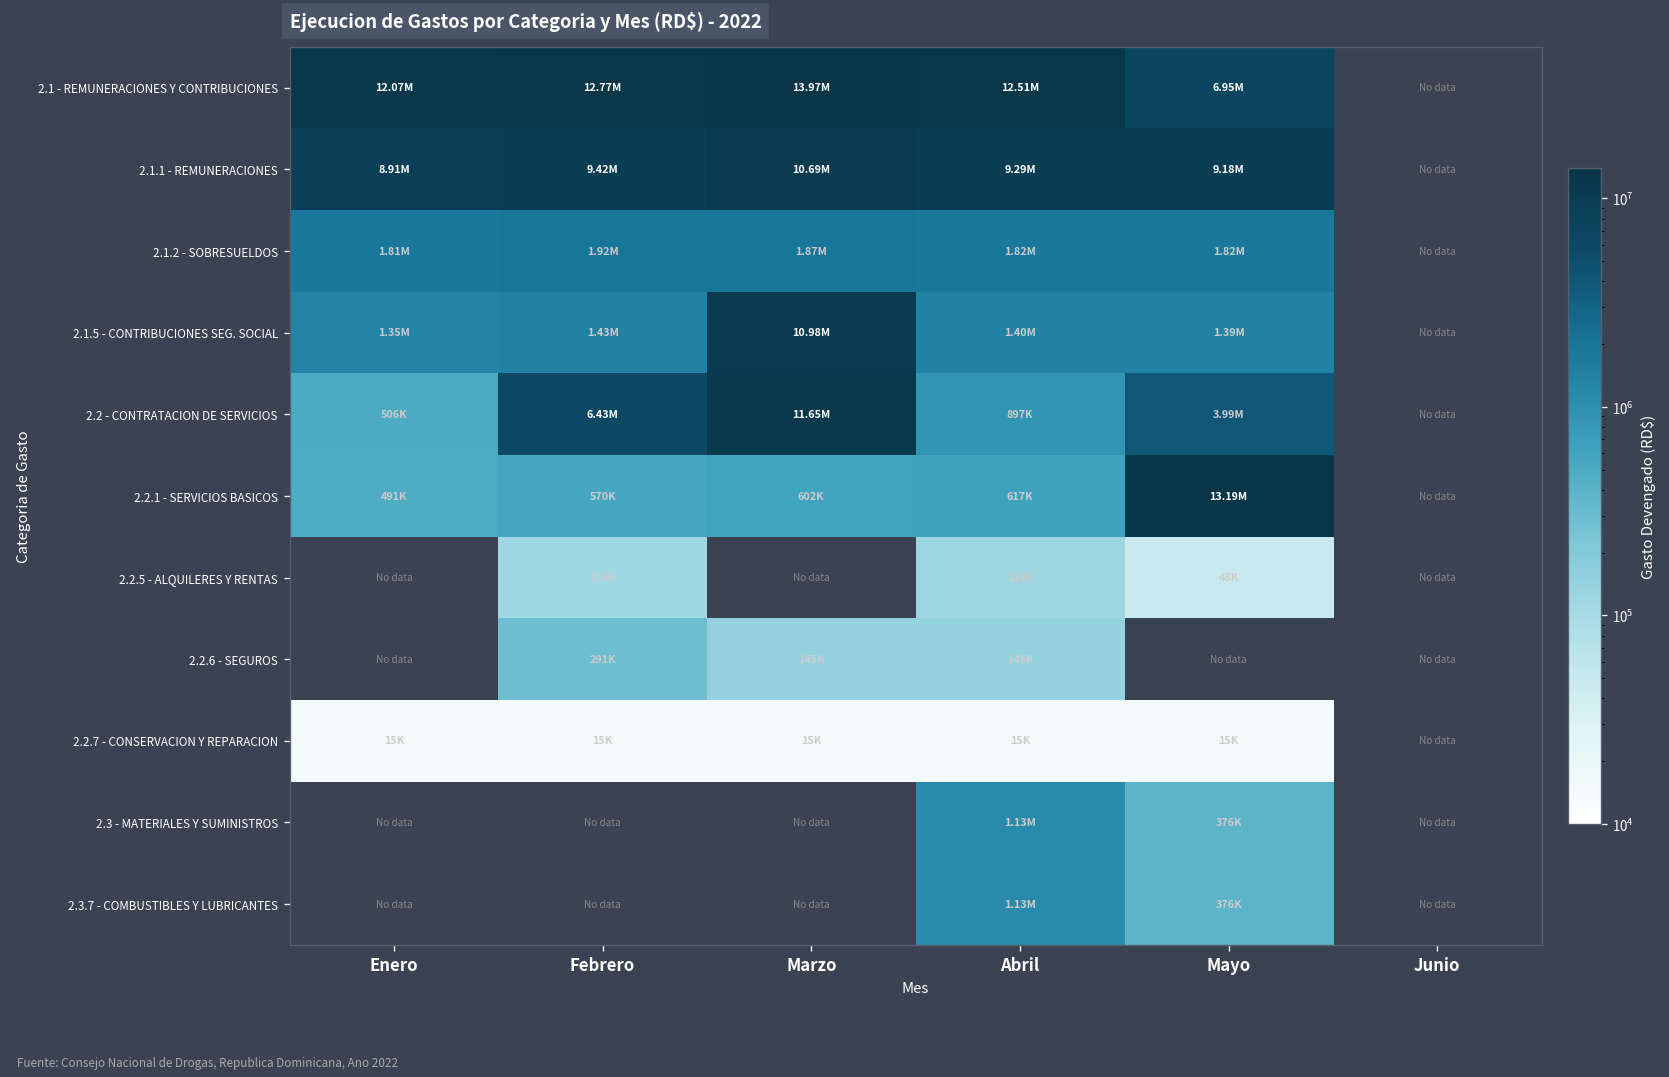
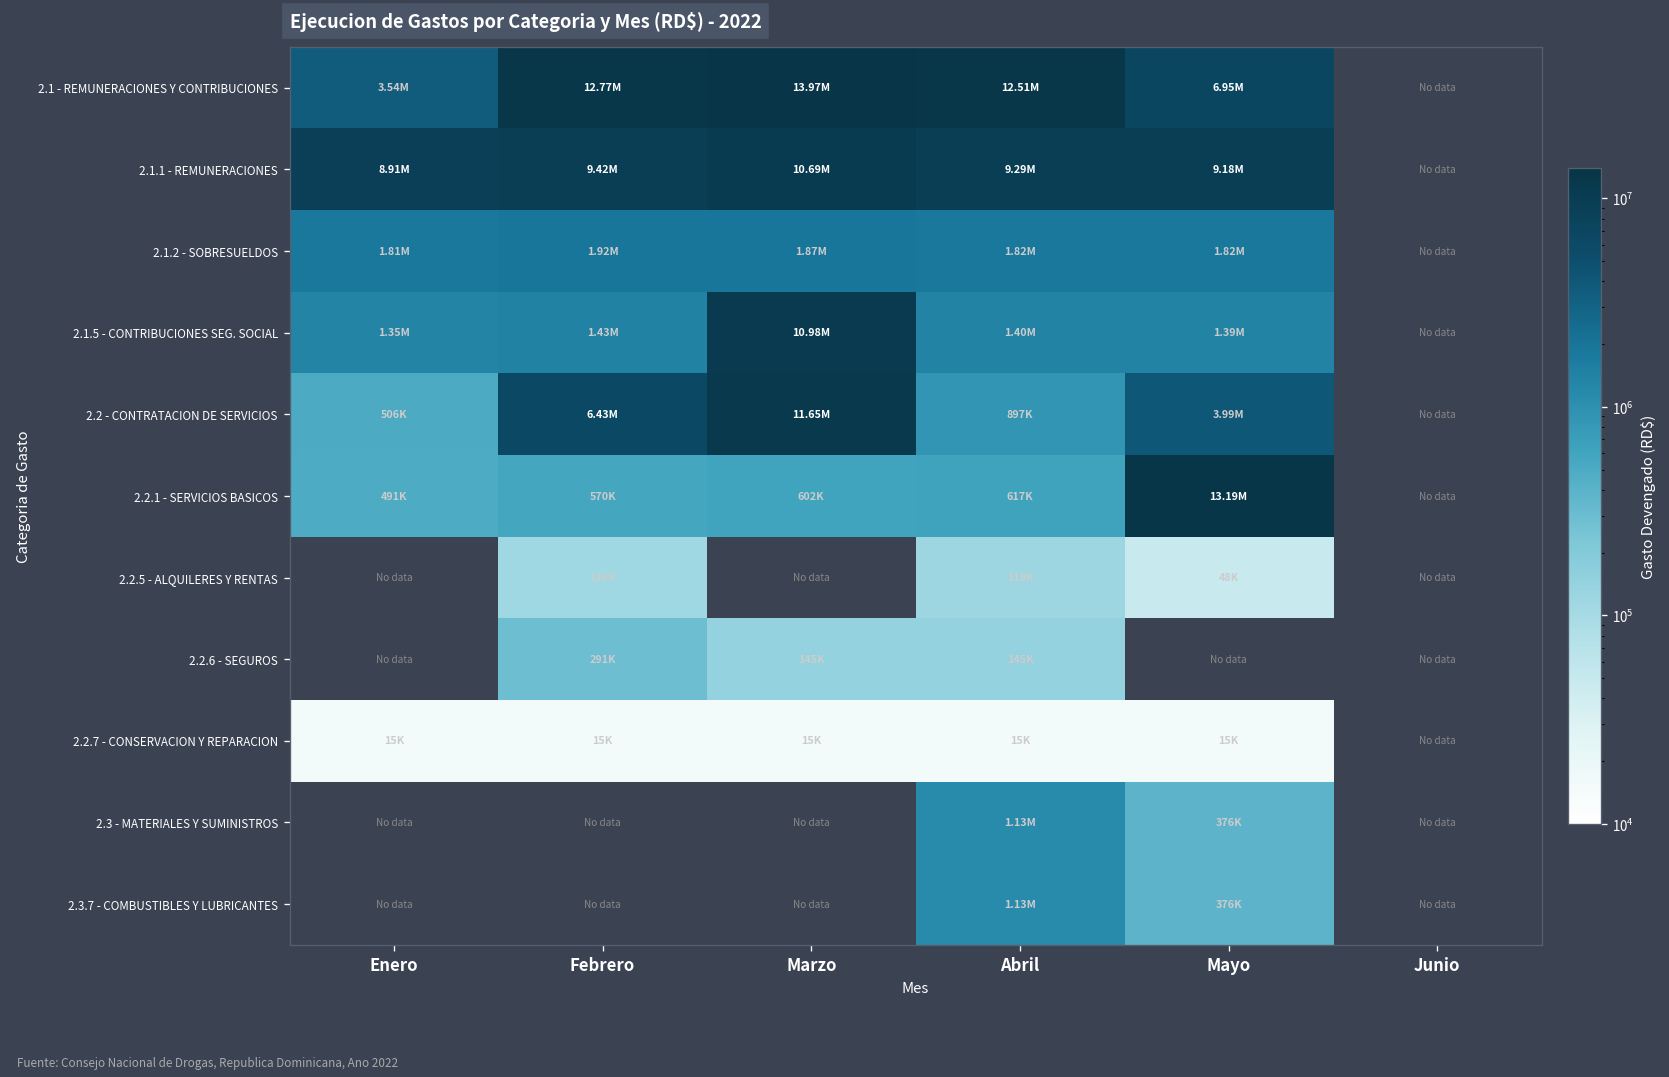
  {
    "2.1 - REMUNERACIONES Y CONTRIBUCIONES": {
-     "Enero": "12.07M",
+     "Enero": "3.54M",
      "Febrero": "12.77M",
      "Marzo": "13.97M",
      "Abril": "12.51M",
      "Mayo": "6.95M"
    },
    "2.1.1 - REMUNERACIONES": {
      "Enero": "8.91M",
      "Febrero": "9.42M",
      "Marzo": "10.69M",
      "Abril": "9.29M",
      "Mayo": "9.18M"
    },
    "2.1.2 - SOBRESUELDOS": {
      "Enero": "1.81M",
      "Febrero": "1.92M",
      "Marzo": "1.87M",
      "Abril": "1.82M",
      "Mayo": "1.82M"
    },
    "2.1.5 - CONTRIBUCIONES SEG. SOCIAL": {
      "Enero": "1.35M",
      "Febrero": "1.43M",
      "Marzo": "10.98M",
      "Abril": "1.40M",
      "Mayo": "1.39M"
    },
    "2.2 - CONTRATACION DE SERVICIOS": {
      "Enero": "506K",
      "Febrero": "6.43M",
      "Marzo": "11.65M",
      "Abril": "897K",
      "Mayo": "3.99M"
    },
    "2.2.1 - SERVICIOS BASICOS": {
      "Enero": "491K",
      "Febrero": "570K",
      "Marzo": "602K",
      "Abril": "617K",
      "Mayo": "13.19M"
    },
    "2.2.6 - SEGUROS": {
      "Febrero": "291K",
      "Marzo": "145K",
      "Abril": "145K"
    },
    "2.3 - MATERIALES Y SUMINISTROS": {
      "Abril": "1.13M",
      "Mayo": "376K"
    },
    "2.3.7 - COMBUSTIBLES Y LUBRICANTES": {
      "Abril": "1.13M",
      "Mayo": "376K"
    }
  }
